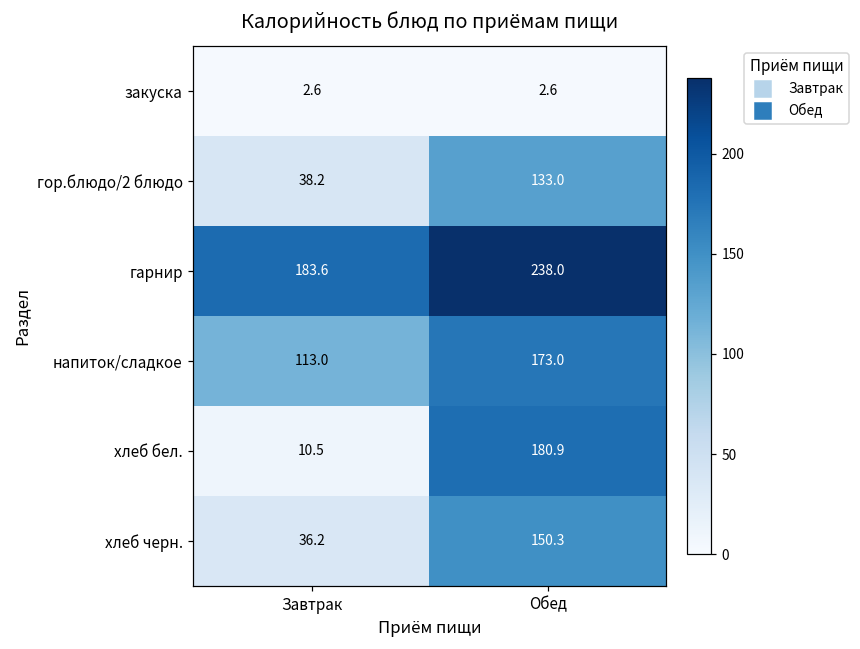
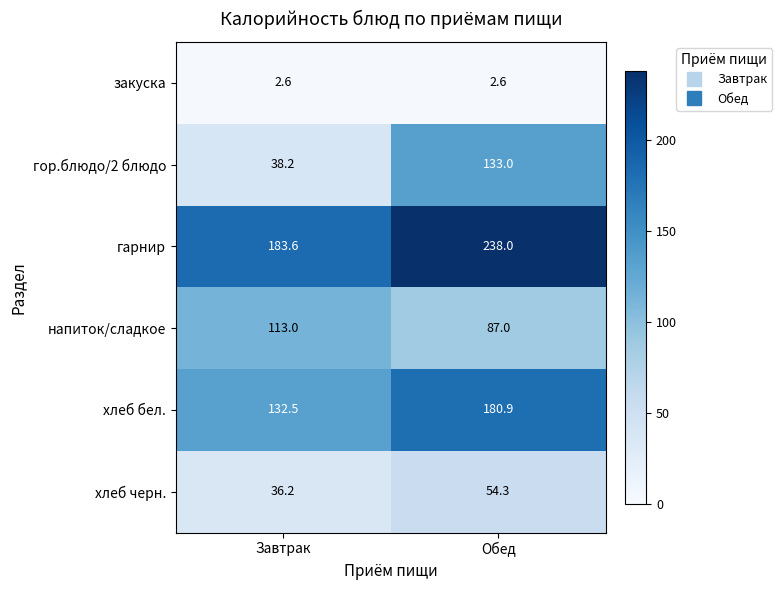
  {
    "закуска": {
      "Завтрак": 2.6,
      "Обед": 2.6
    },
    "гор.блюдо/2 блюдо": {
      "Завтрак": 38.2,
      "Обед": 133.0
    },
    "гарнир": {
      "Завтрак": 183.6,
      "Обед": 238.0
    },
    "напиток/сладкое": {
      "Завтрак": 113.0,
-     "Обед": 173.0
+     "Обед": 87.0
    },
    "хлеб бел.": {
-     "Завтрак": 10.5,
+     "Завтрак": 132.5,
      "Обед": 180.9
    },
    "хлеб черн.": {
      "Завтрак": 36.2,
-     "Обед": 150.3
+     "Обед": 54.3
    }
  }
